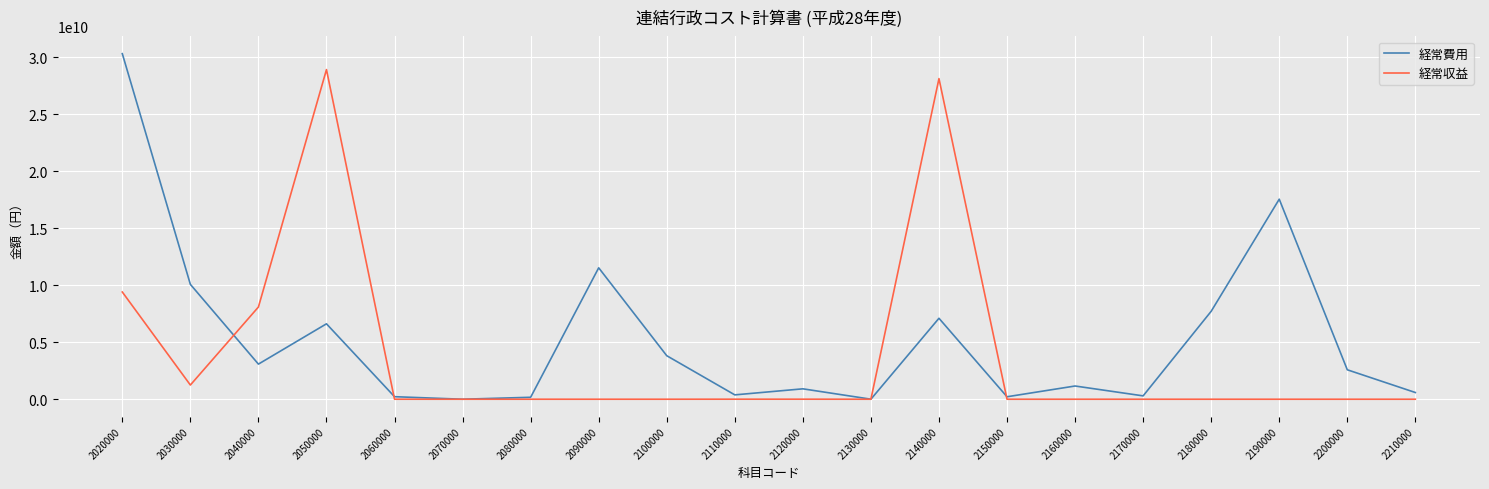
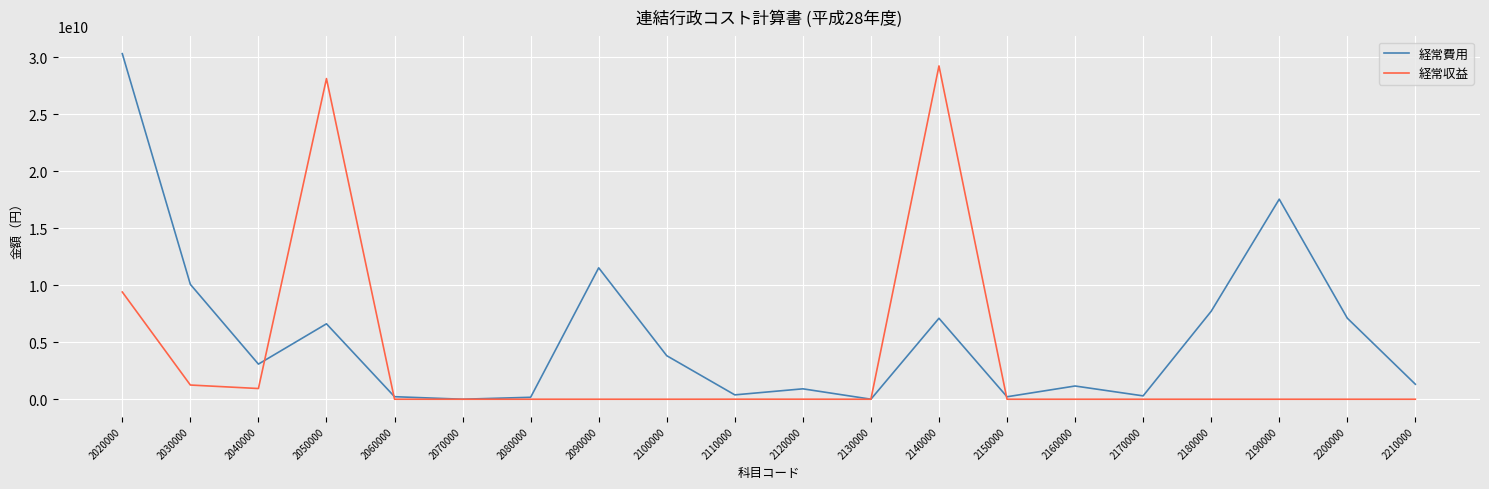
  {
    "経常費用": {
      "2020000": 30300000000,
      "2030000": 10100000000,
      "2040000": 3100000000,
      "2050000": 6600000000,
      "2090000": 11500000000,
      "2100000": 3800000000,
      "2110000": 400000000,
      "2120000": 900000000,
      "2140000": 7100000000,
      "2160000": 1200000000,
      "2170000": 300000000,
      "2180000": 7700000000,
      "2190000": 17500000000,
-     "2200000": 2600000000,
-     "2210000": 600000000
+     "2200000": 7100000000,
+     "2210000": 1300000000
    },
    "経常収益": {
      "2020000": 9400000000,
      "2030000": 1200000000,
-     "2040000": 8100000000,
-     "2050000": 28900000000,
+     "2040000": 900000000,
+     "2050000": 28100000000,
      "2090000": 0,
      "2100000": 0,
      "2110000": 0,
      "2120000": 0,
-     "2140000": 28100000000,
+     "2140000": 29200000000,
      "2160000": 0,
      "2170000": 0,
      "2180000": 0,
      "2190000": 0,
      "2200000": 0,
      "2210000": 0
    }
  }
